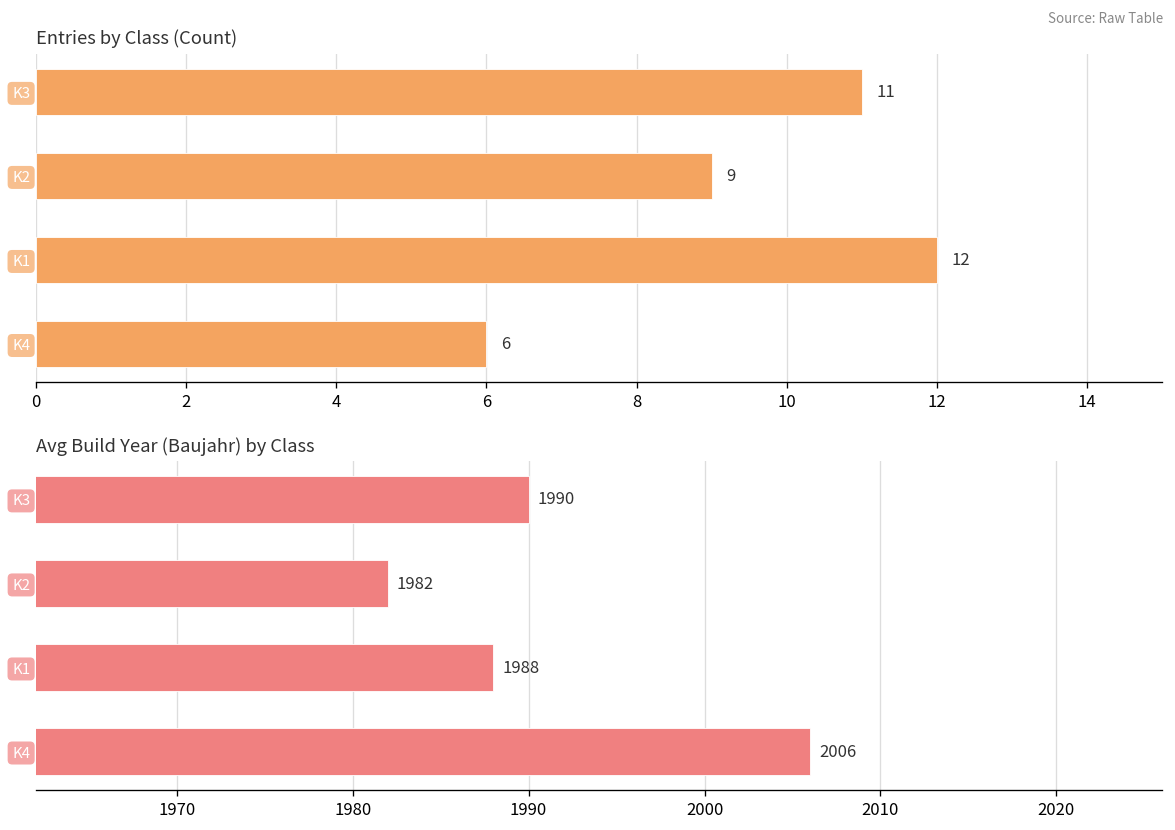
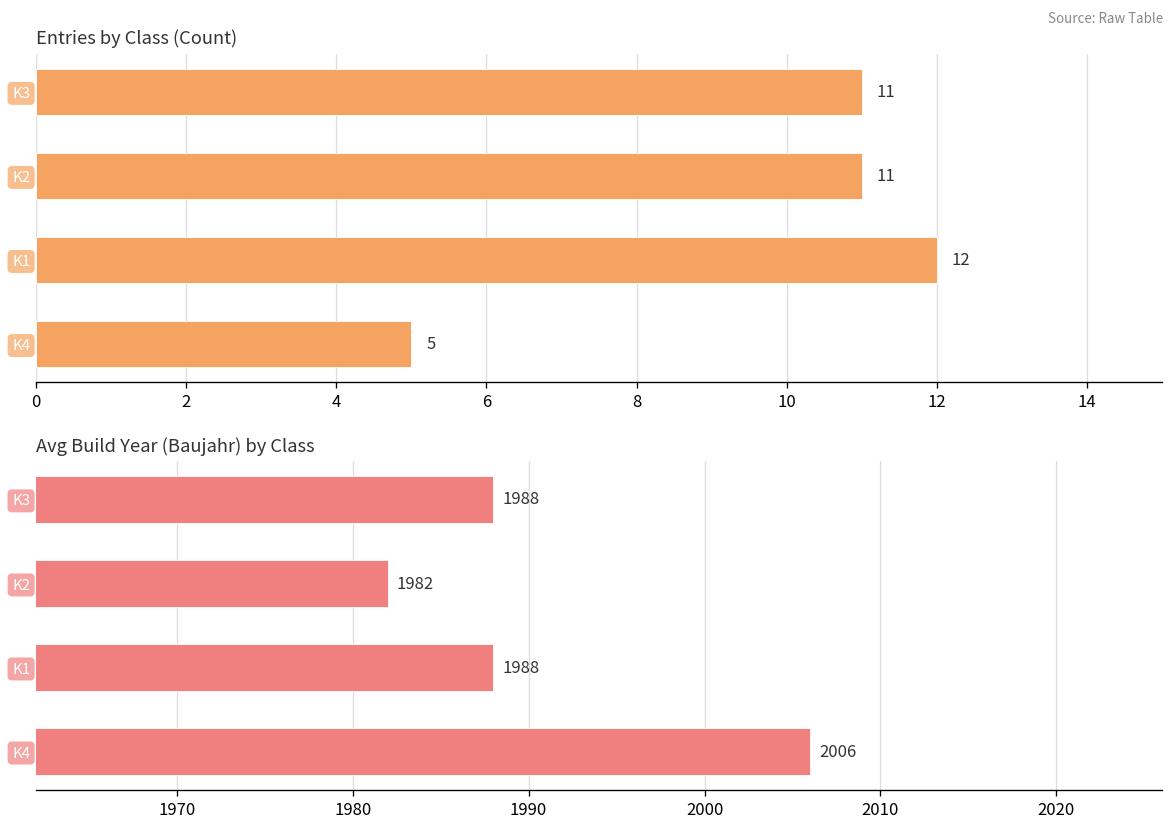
  {
    "Entries by Class (Count)": {
      "K3": 11,
-     "K2": 9,
+     "K2": 11,
      "K1": 12,
-     "K4": 6
+     "K4": 5
    },
    "Avg Build Year (Baujahr) by Class": {
-     "K3": 1990,
+     "K3": 1988,
      "K2": 1982,
      "K1": 1988,
      "K4": 2006
    }
  }
